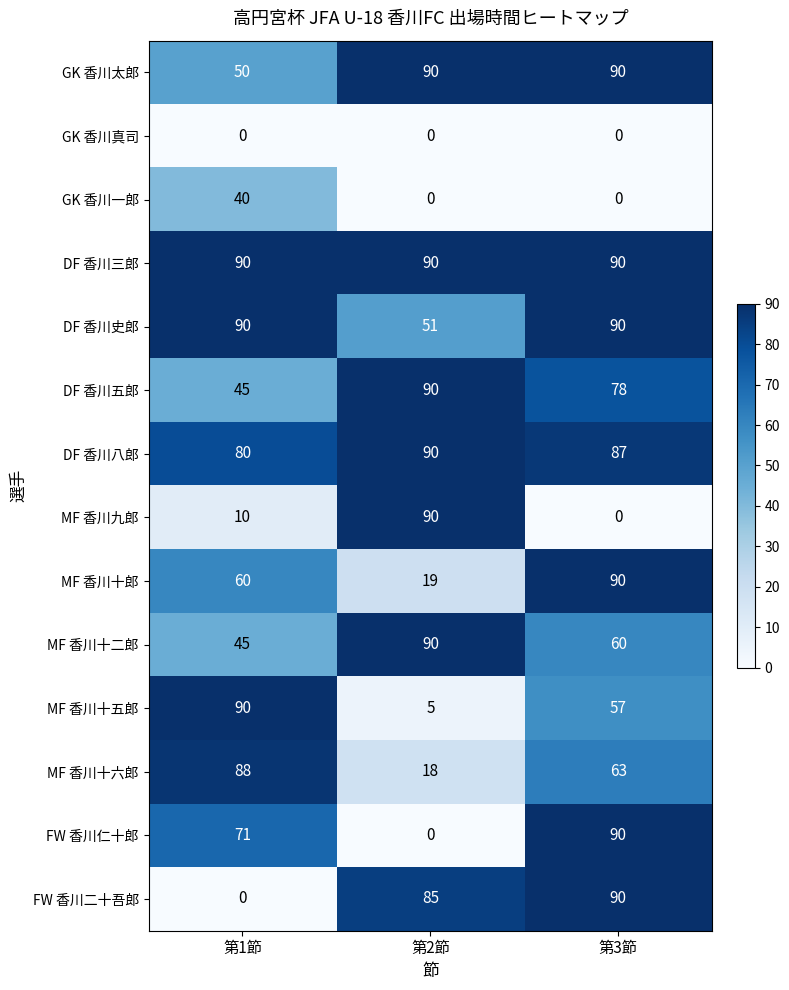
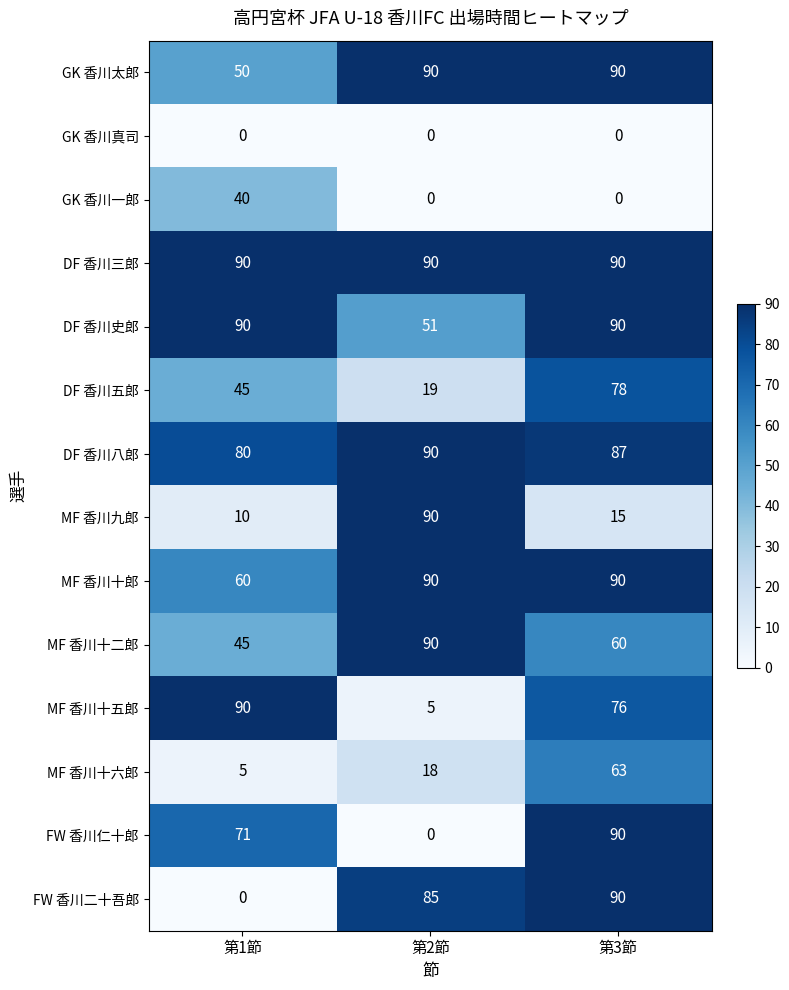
  {
    "GK 香川太郎": {
      "第1節": 50,
      "第2節": 90,
      "第3節": 90
    },
    "GK 香川真司": {
      "第1節": 0,
      "第2節": 0,
      "第3節": 0
    },
    "GK 香川一郎": {
      "第1節": 40,
      "第2節": 0,
      "第3節": 0
    },
    "DF 香川三郎": {
      "第1節": 90,
      "第2節": 90,
      "第3節": 90
    },
    "DF 香川史郎": {
      "第1節": 90,
      "第2節": 51,
      "第3節": 90
    },
    "DF 香川五郎": {
      "第1節": 45,
-     "第2節": 90,
+     "第2節": 19,
      "第3節": 78
    },
    "DF 香川八郎": {
      "第1節": 80,
      "第2節": 90,
      "第3節": 87
    },
    "MF 香川九郎": {
      "第1節": 10,
      "第2節": 90,
-     "第3節": 0
+     "第3節": 15
    },
    "MF 香川十郎": {
      "第1節": 60,
-     "第2節": 19,
+     "第2節": 90,
      "第3節": 90
    },
    "MF 香川十二郎": {
      "第1節": 45,
      "第2節": 90,
      "第3節": 60
    },
    "MF 香川十五郎": {
      "第1節": 90,
      "第2節": 5,
-     "第3節": 57
+     "第3節": 76
    },
    "MF 香川十六郎": {
-     "第1節": 88,
+     "第1節": 5,
      "第2節": 18,
      "第3節": 63
    },
    "FW 香川仁十郎": {
      "第1節": 71,
      "第2節": 0,
      "第3節": 90
    },
    "FW 香川二十吾郎": {
      "第1節": 0,
      "第2節": 85,
      "第3節": 90
    }
  }
